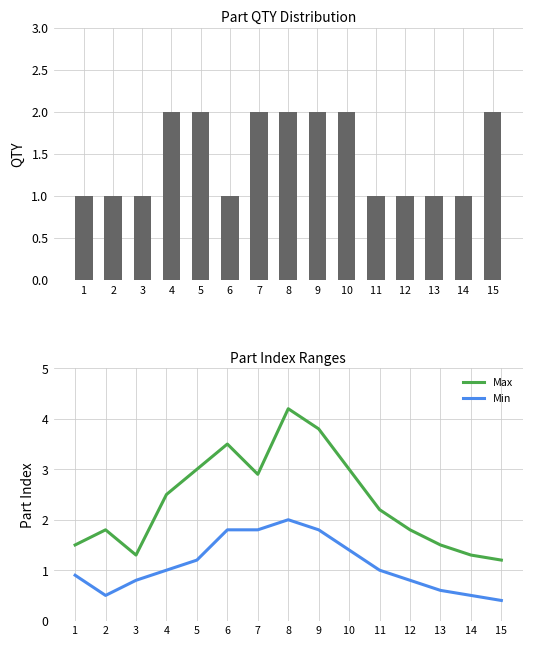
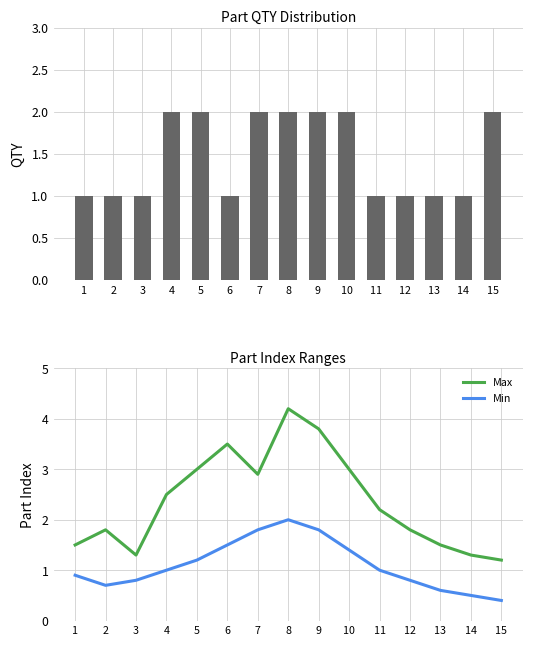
  {
    "Part QTY Distribution": {
      "1": 1.0,
      "2": 1.0,
      "3": 1.0,
      "4": 2.0,
      "5": 2.0,
      "6": 1.0,
      "7": 2.0,
      "8": 2.0,
      "9": 2.0,
      "10": 2.0,
      "11": 1.0,
      "12": 1.0,
      "13": 1.0,
      "14": 1.0,
      "15": 2.0
    },
    "Part Index Ranges": {
      "Max": {
        "1": 1.5,
        "2": 1.8,
        "3": 1.3,
        "4": 2.5,
        "5": 3.0,
        "6": 3.5,
        "7": 2.9,
        "8": 4.2,
        "9": 3.8,
        "10": 3.0,
        "11": 2.2,
        "12": 1.8,
        "13": 1.5,
        "14": 1.3,
        "15": 1.2
      },
      "Min": {
        "1": 0.9,
-       "2": 0.5,
+       "2": 0.7,
        "3": 0.8,
        "4": 1.0,
        "5": 1.2,
-       "6": 1.8,
+       "6": 1.5,
        "7": 1.8,
        "8": 2.0,
        "9": 1.8,
        "10": 1.4,
        "11": 1.0,
        "12": 0.8,
        "13": 0.6,
        "14": 0.5,
        "15": 0.4
      }
    }
  }
